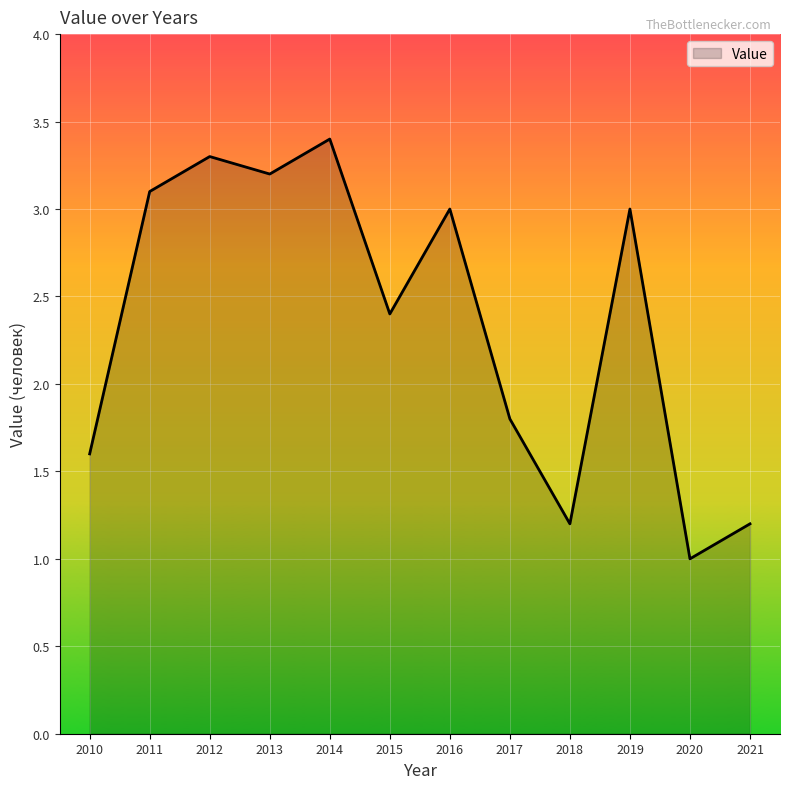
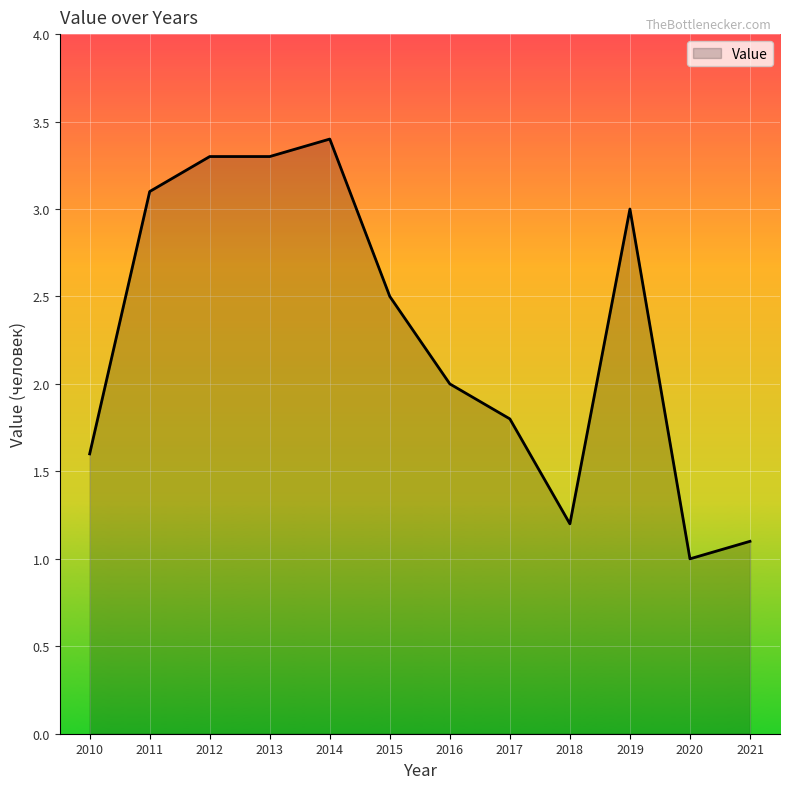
  {
    "2010": 1.6,
    "2011": 3.1,
    "2012": 3.3,
-   "2013": 3.2,
+   "2013": 3.3,
    "2014": 3.4,
-   "2015": 2.4,
-   "2016": 3,
+   "2015": 2.5,
+   "2016": 2,
    "2017": 1.8,
    "2018": 1.2,
    "2019": 3.0,
    "2020": 1.0,
-   "2021": 1.2
+   "2021": 1.1
  }
